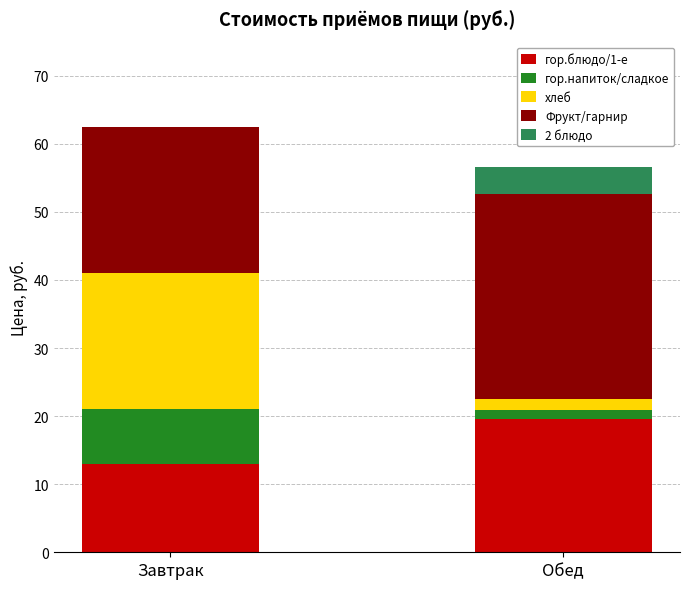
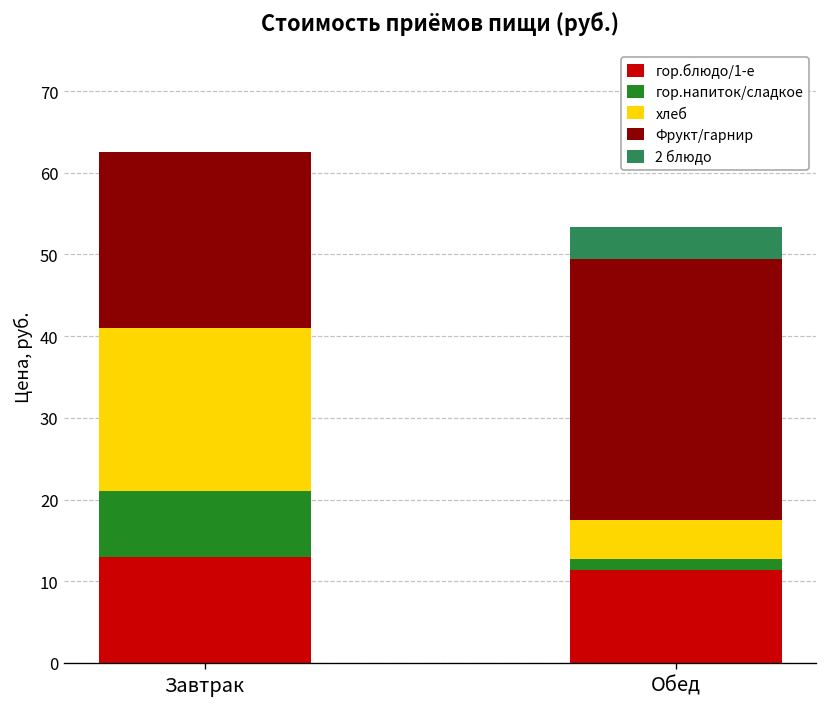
  {
    "гор.блюдо/1-е": {
      "Завтрак": 13,
-     "Обед": 20
+     "Обед": 11
    },
    "хлеб": {
      "Завтрак": 20,
-     "Обед": 2
+     "Обед": 5
    },
    "Фрукт/гарнир": {
      "Завтрак": 22,
-     "Обед": 30
+     "Обед": 32
    }
  }
